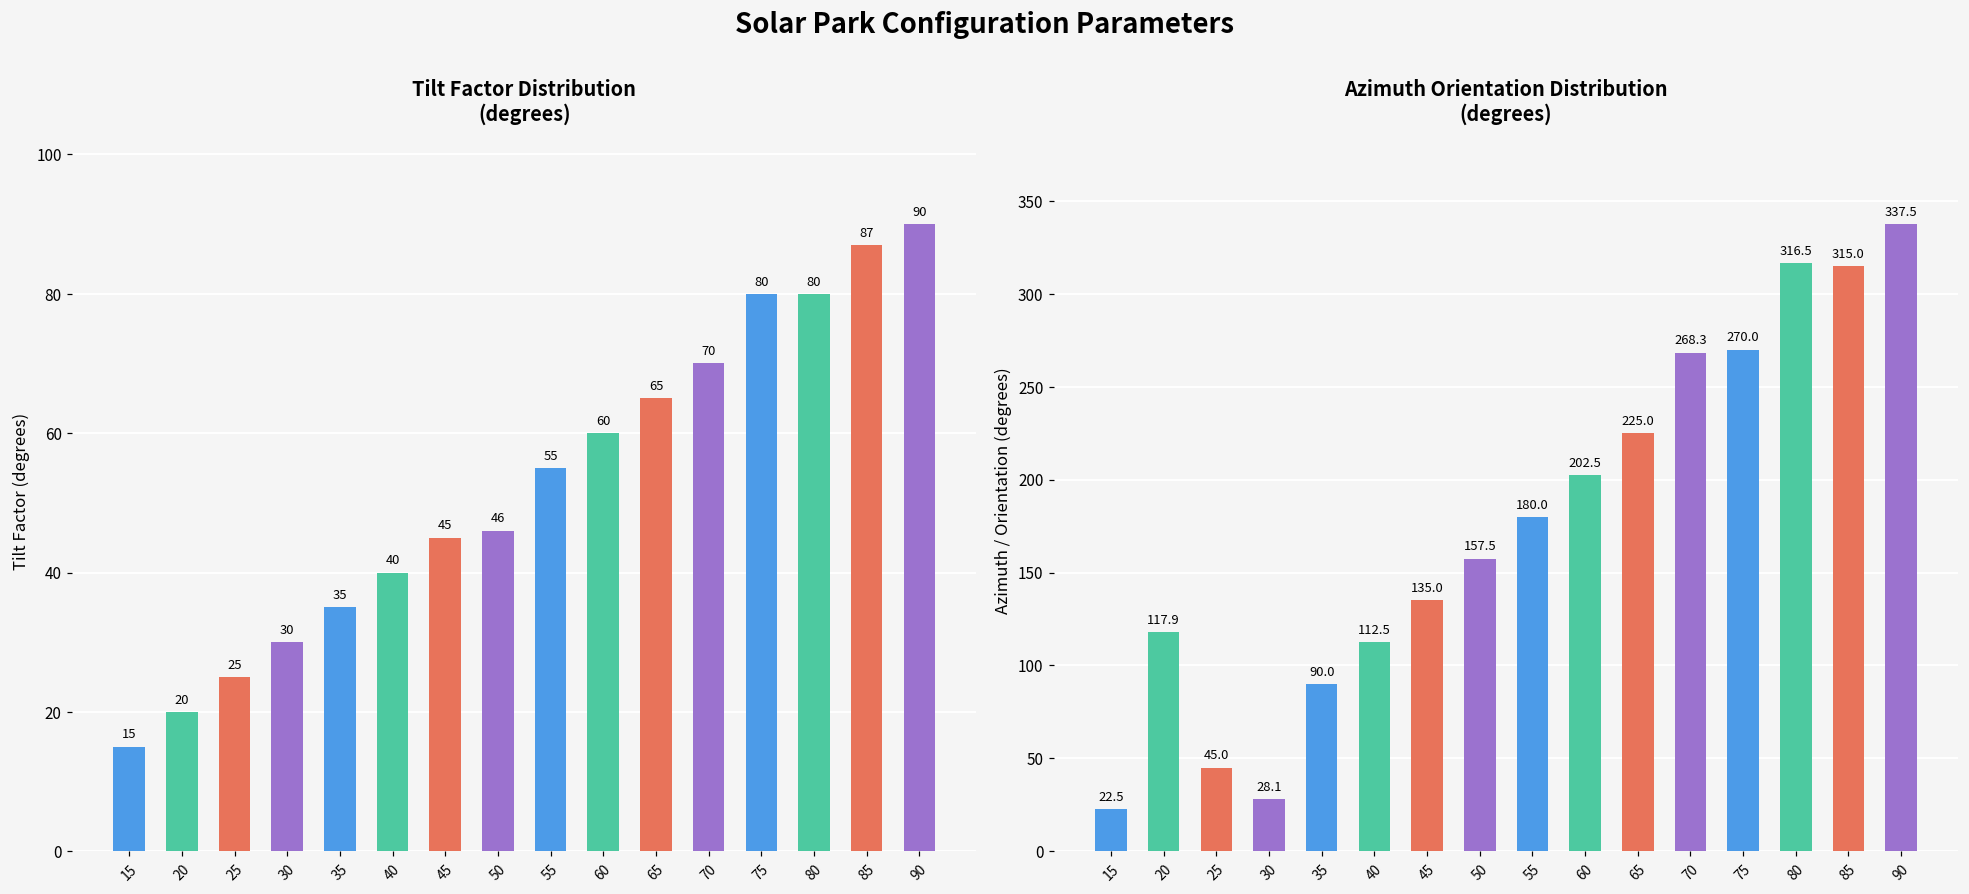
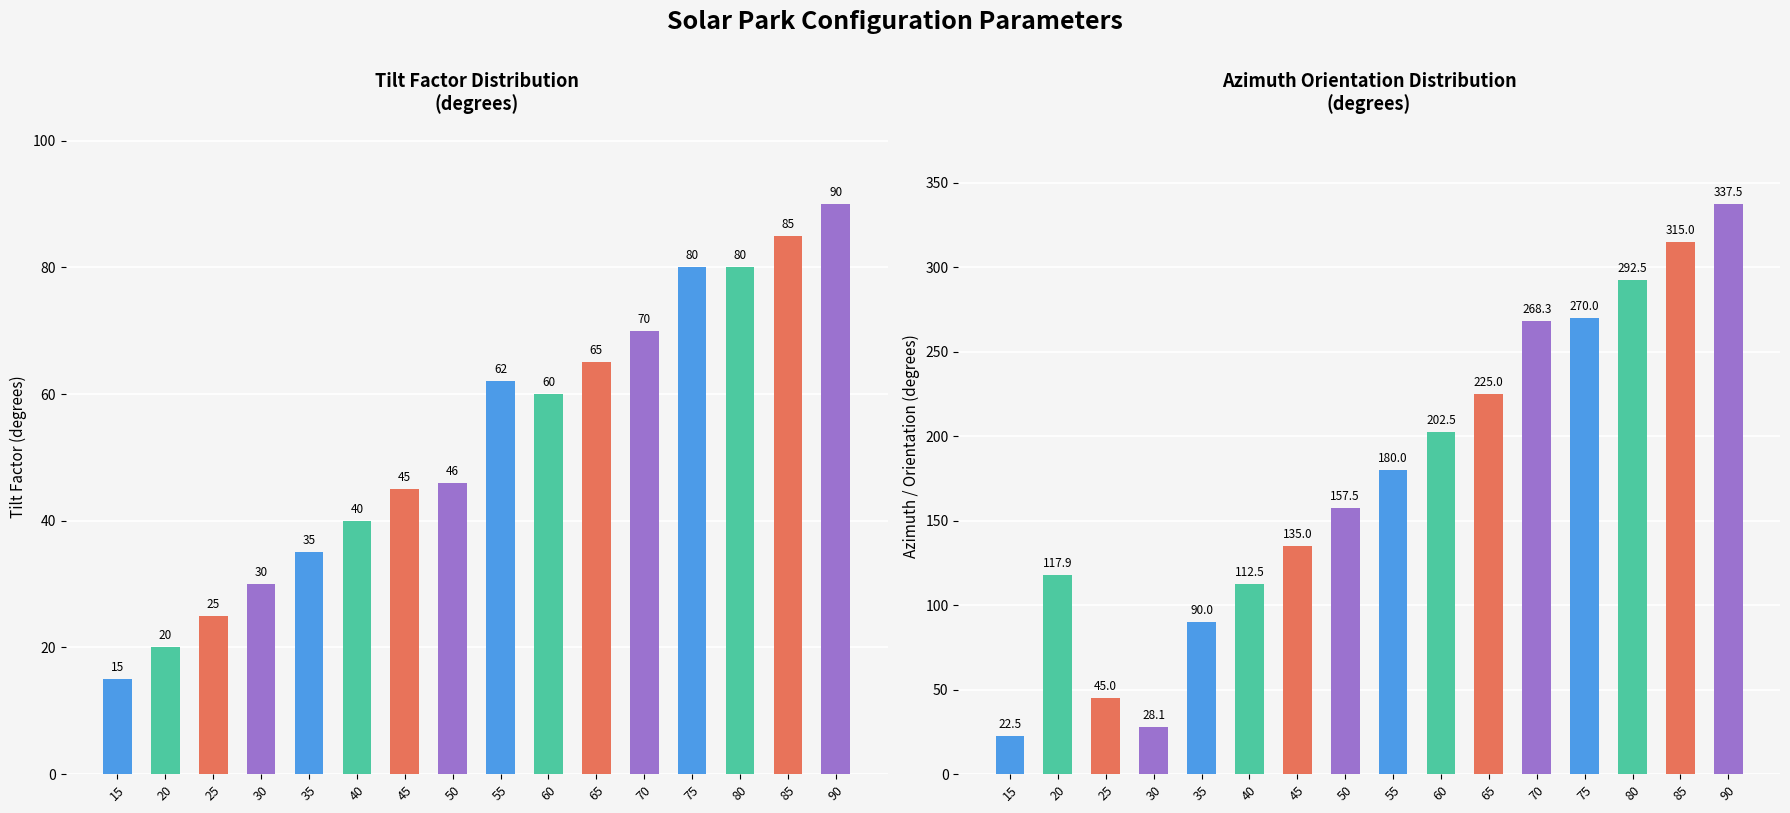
  {
    "Tilt Factor Distribution (degrees)": {
      "15": 15,
      "20": 20,
      "25": 25,
      "30": 30,
      "35": 35,
      "40": 40,
      "45": 45,
      "50": 46,
-     "55": 55,
+     "55": 62,
      "60": 60,
      "65": 65,
      "70": 70,
      "75": 80,
      "80": 80,
-     "85": 87,
+     "85": 85,
      "90": 90
    },
    "Azimuth Orientation Distribution (degrees)": {
      "15": 22.5,
      "20": 117.9,
      "25": 45.0,
      "30": 28.1,
      "35": 90.0,
      "40": 112.5,
      "45": 135.0,
      "50": 157.5,
      "55": 180.0,
      "60": 202.5,
      "65": 225.0,
      "70": 268.3,
      "75": 270.0,
-     "80": 316.5,
+     "80": 292.5,
      "85": 315.0,
      "90": 337.5
    }
  }
